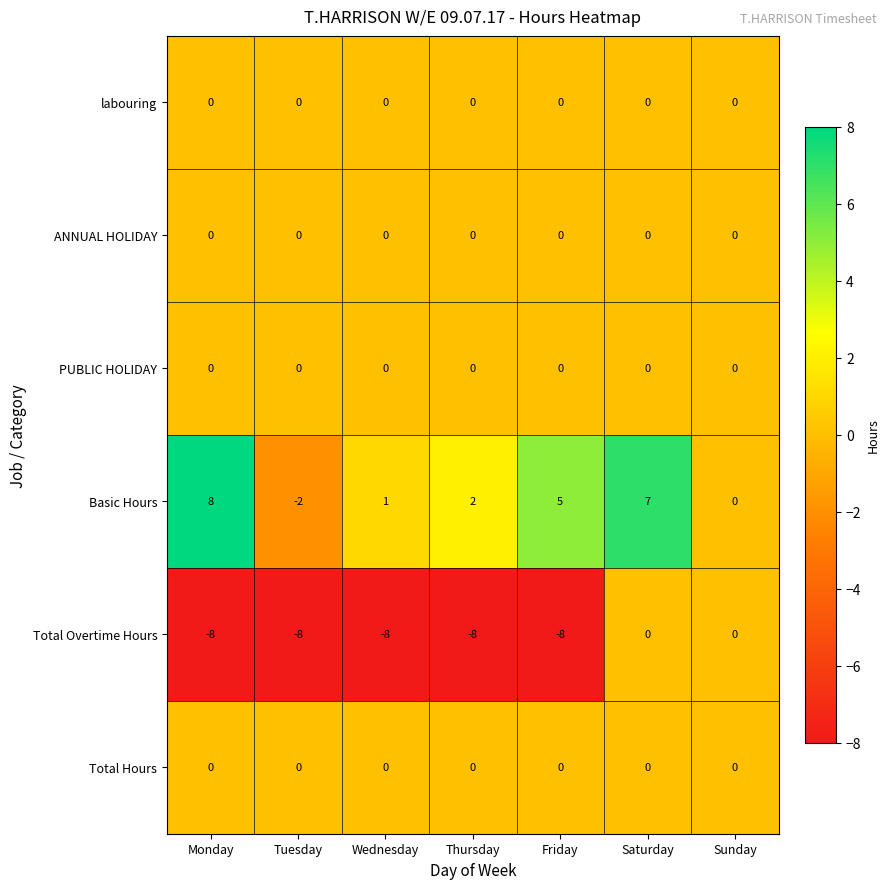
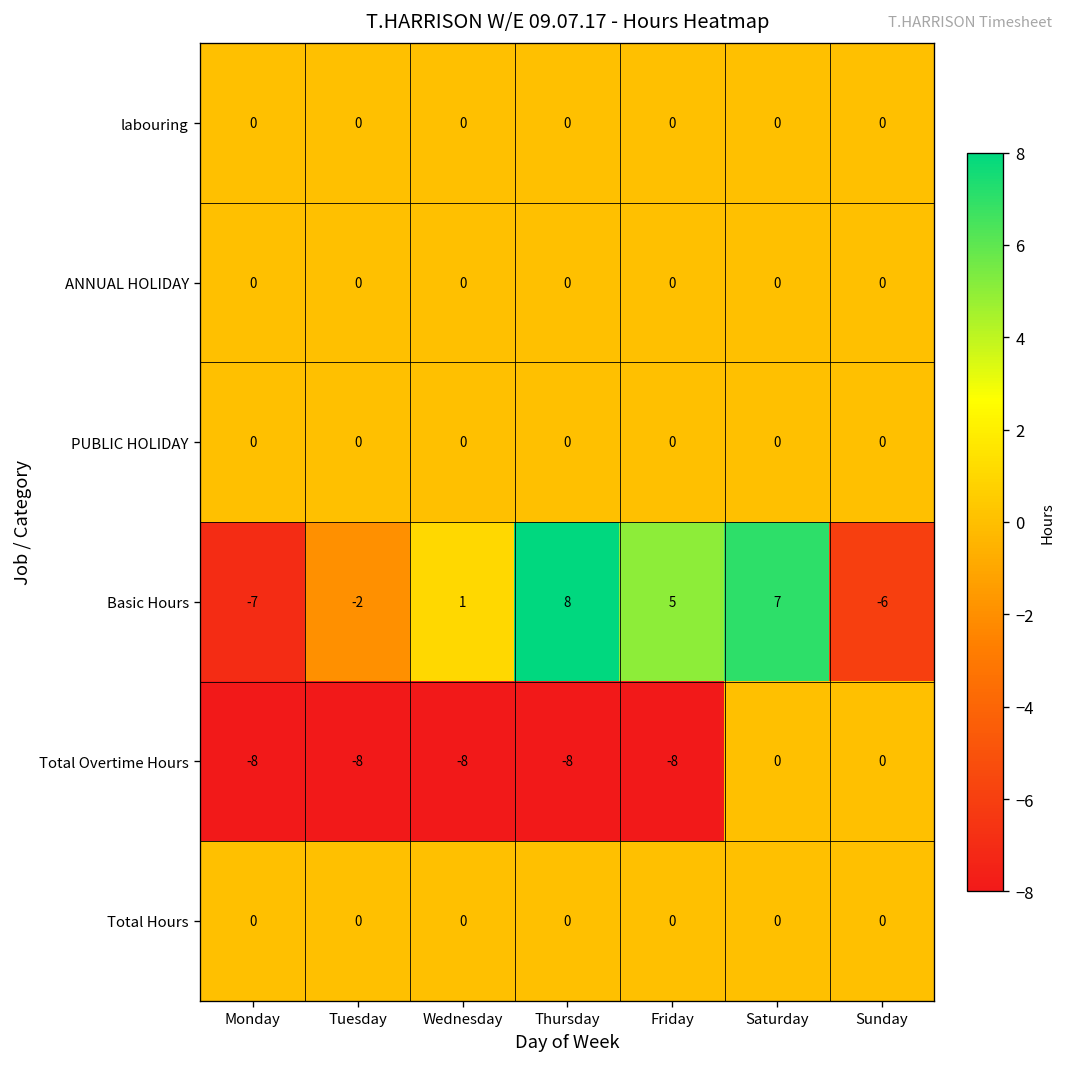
  {
    "labouring": {
      "Monday": 0,
      "Tuesday": 0,
      "Wednesday": 0,
      "Thursday": 0,
      "Friday": 0,
      "Saturday": 0,
      "Sunday": 0
    },
    "ANNUAL HOLIDAY": {
      "Monday": 0,
      "Tuesday": 0,
      "Wednesday": 0,
      "Thursday": 0,
      "Friday": 0,
      "Saturday": 0,
      "Sunday": 0
    },
    "PUBLIC HOLIDAY": {
      "Monday": 0,
      "Tuesday": 0,
      "Wednesday": 0,
      "Thursday": 0,
      "Friday": 0,
      "Saturday": 0,
      "Sunday": 0
    },
    "Basic Hours": {
-     "Monday": 8,
+     "Monday": -7,
      "Tuesday": -2,
      "Wednesday": 1,
-     "Thursday": 2,
+     "Thursday": 8,
      "Friday": 5,
      "Saturday": 7,
-     "Sunday": 0
+     "Sunday": -6
    },
    "Total Overtime Hours": {
      "Monday": -8,
      "Tuesday": -8,
      "Wednesday": -8,
      "Thursday": -8,
      "Friday": -8,
      "Saturday": 0,
      "Sunday": 0
    },
    "Total Hours": {
      "Monday": 0,
      "Tuesday": 0,
      "Wednesday": 0,
      "Thursday": 0,
      "Friday": 0,
      "Saturday": 0,
      "Sunday": 0
    }
  }
